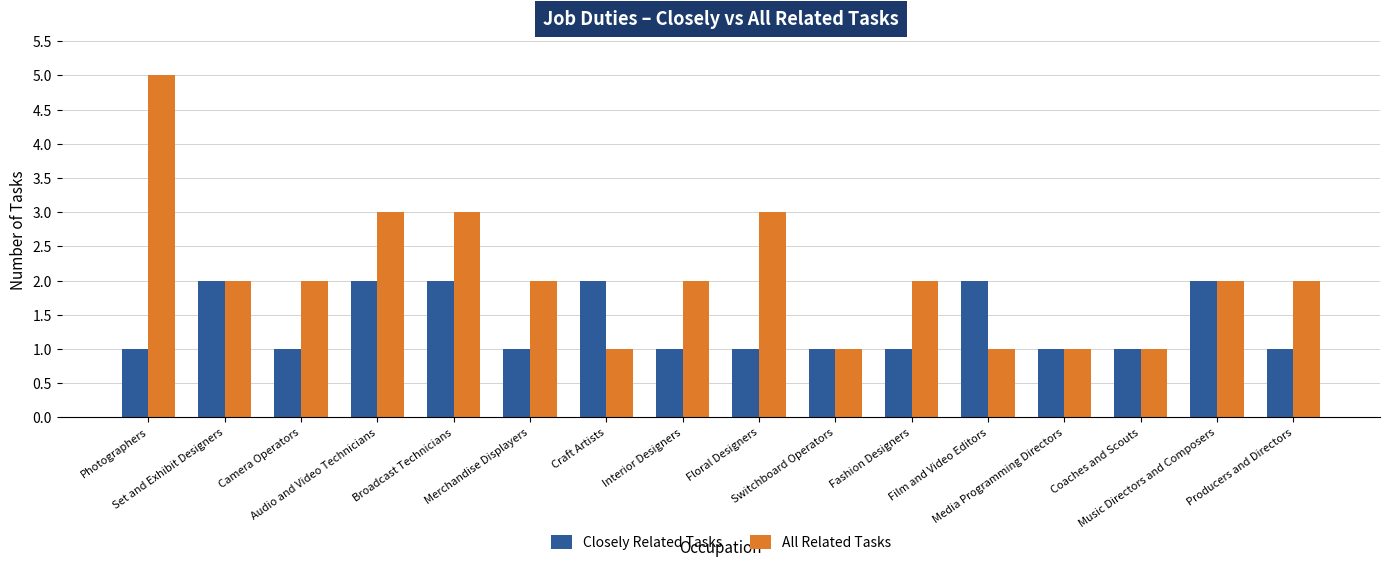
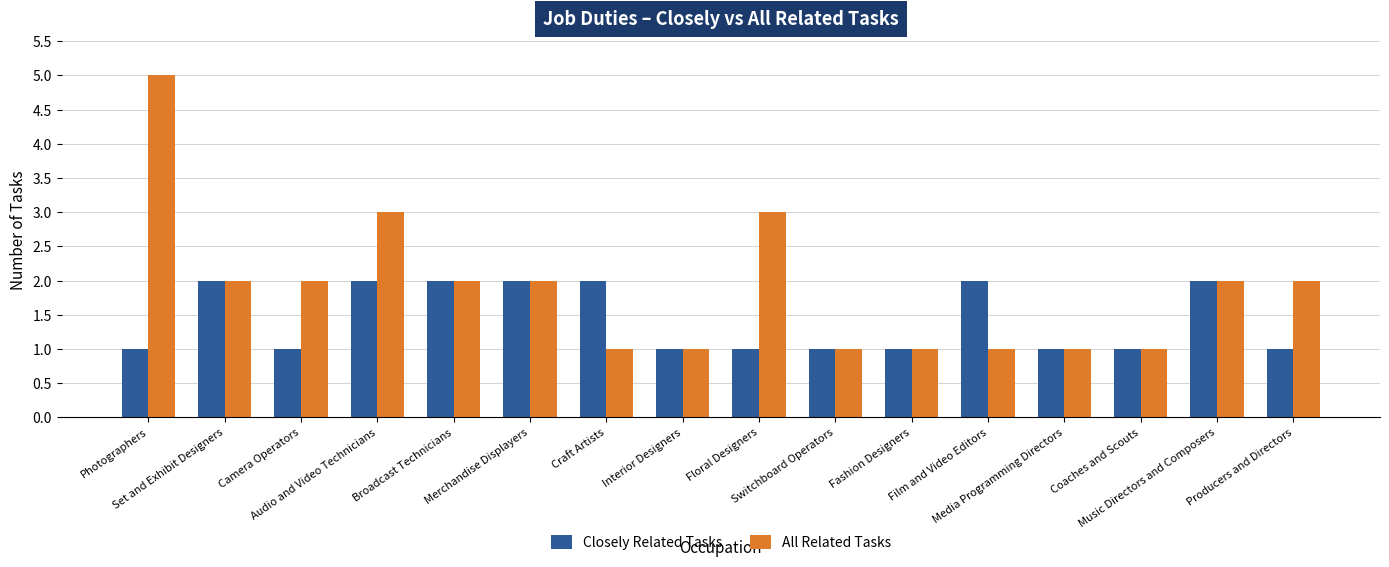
  {
    "Closely Related Tasks": {
      "Photographers": 1,
      "Set and Exhibit Designers": 2,
      "Camera Operators": 1,
      "Audio and Video Technicians": 2,
      "Broadcast Technicians": 2,
-     "Merchandise Displayers": 1,
+     "Merchandise Displayers": 2,
      "Craft Artists": 2,
      "Interior Designers": 1,
      "Floral Designers": 1,
      "Switchboard Operators": 1,
      "Fashion Designers": 1,
      "Film and Video Editors": 2,
      "Media Programming Directors": 1,
      "Coaches and Scouts": 1,
      "Music Directors and Composers": 2,
      "Producers and Directors": 1
    },
    "All Related Tasks": {
      "Photographers": 5,
      "Set and Exhibit Designers": 2,
      "Camera Operators": 2,
      "Audio and Video Technicians": 3,
-     "Broadcast Technicians": 3,
+     "Broadcast Technicians": 2,
      "Merchandise Displayers": 2,
      "Craft Artists": 1,
-     "Interior Designers": 2,
+     "Interior Designers": 1,
      "Floral Designers": 3,
      "Switchboard Operators": 1,
-     "Fashion Designers": 2,
+     "Fashion Designers": 1,
      "Film and Video Editors": 1,
      "Media Programming Directors": 1,
      "Coaches and Scouts": 1,
      "Music Directors and Composers": 2,
      "Producers and Directors": 2
    }
  }
